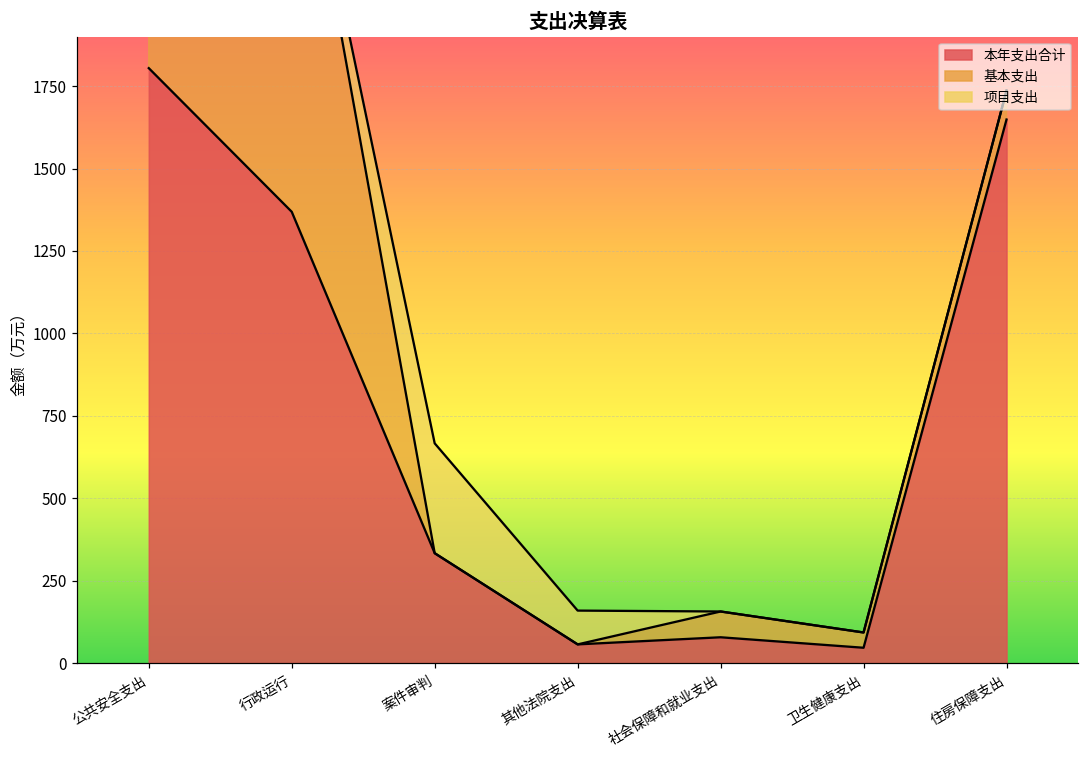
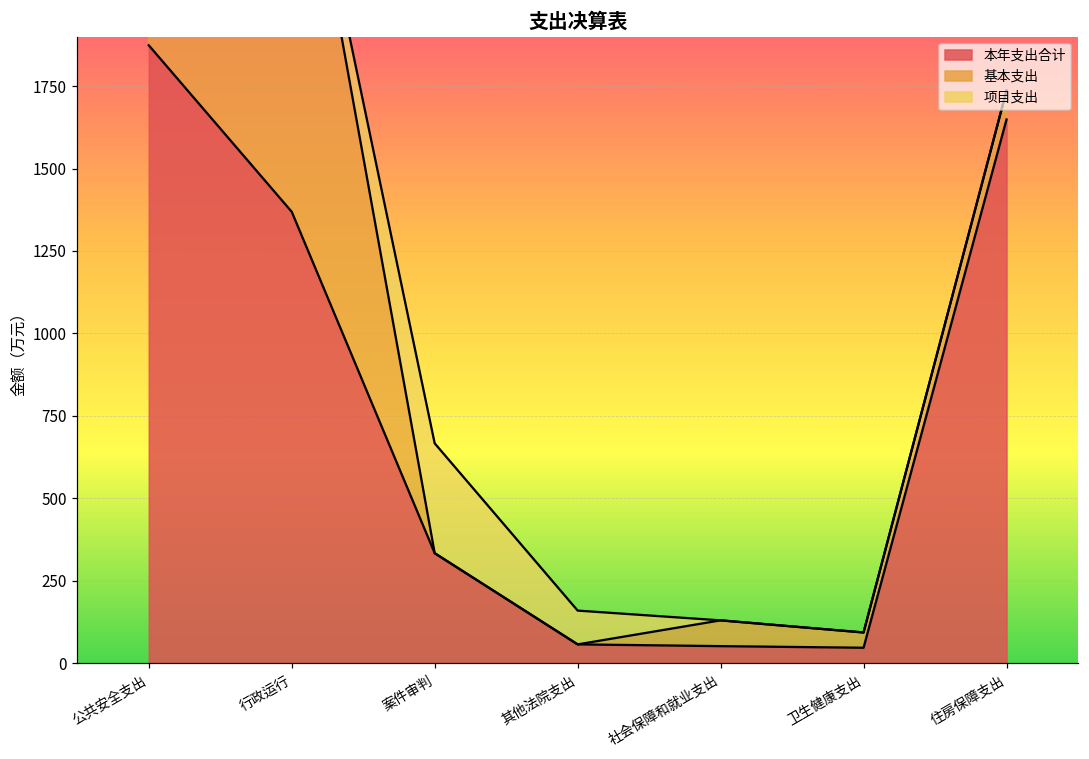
  {
    "本年支出合计": {
-     "公共安全支出": 1800,
+     "公共安全支出": 1870,
      "行政运行": 1370,
-     "社会保障和就业支出": 80,
+     "社会保障和就业支出": 50,
      "卫生健康支出": 50,
      "住房保障支出": 1650
    }
  }
